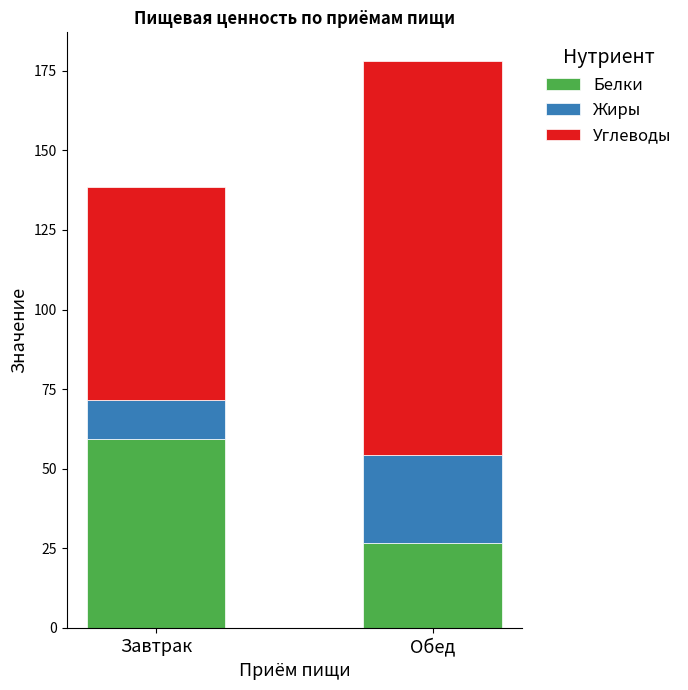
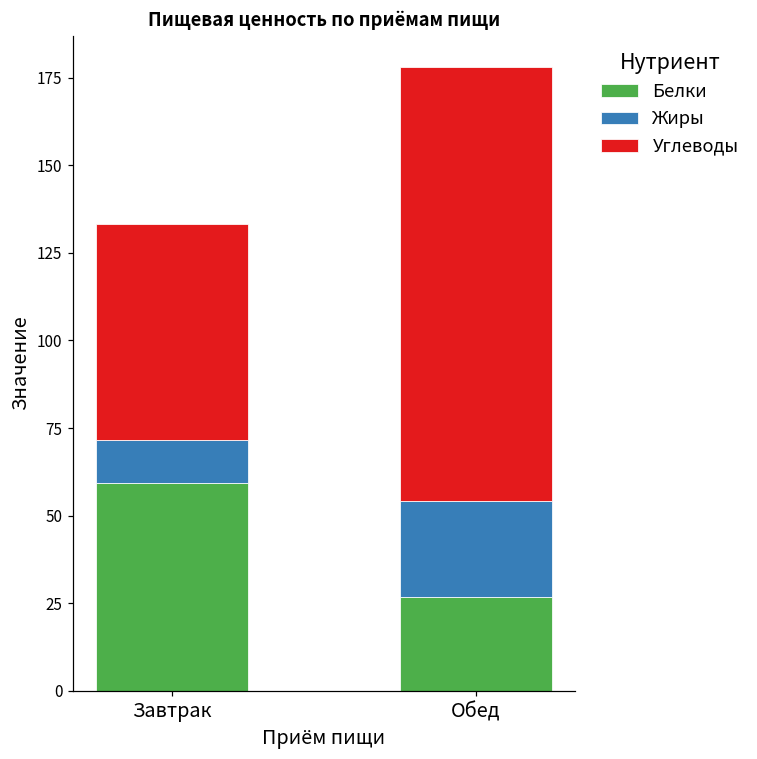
  {
    "Белки": {
      "Завтрак": 59,
      "Обед": 27
    },
    "Жиры": {
      "Завтрак": 12,
      "Обед": 28
    },
    "Углеводы": {
-     "Завтрак": 67,
+     "Завтрак": 62,
      "Обед": 124
    }
  }
